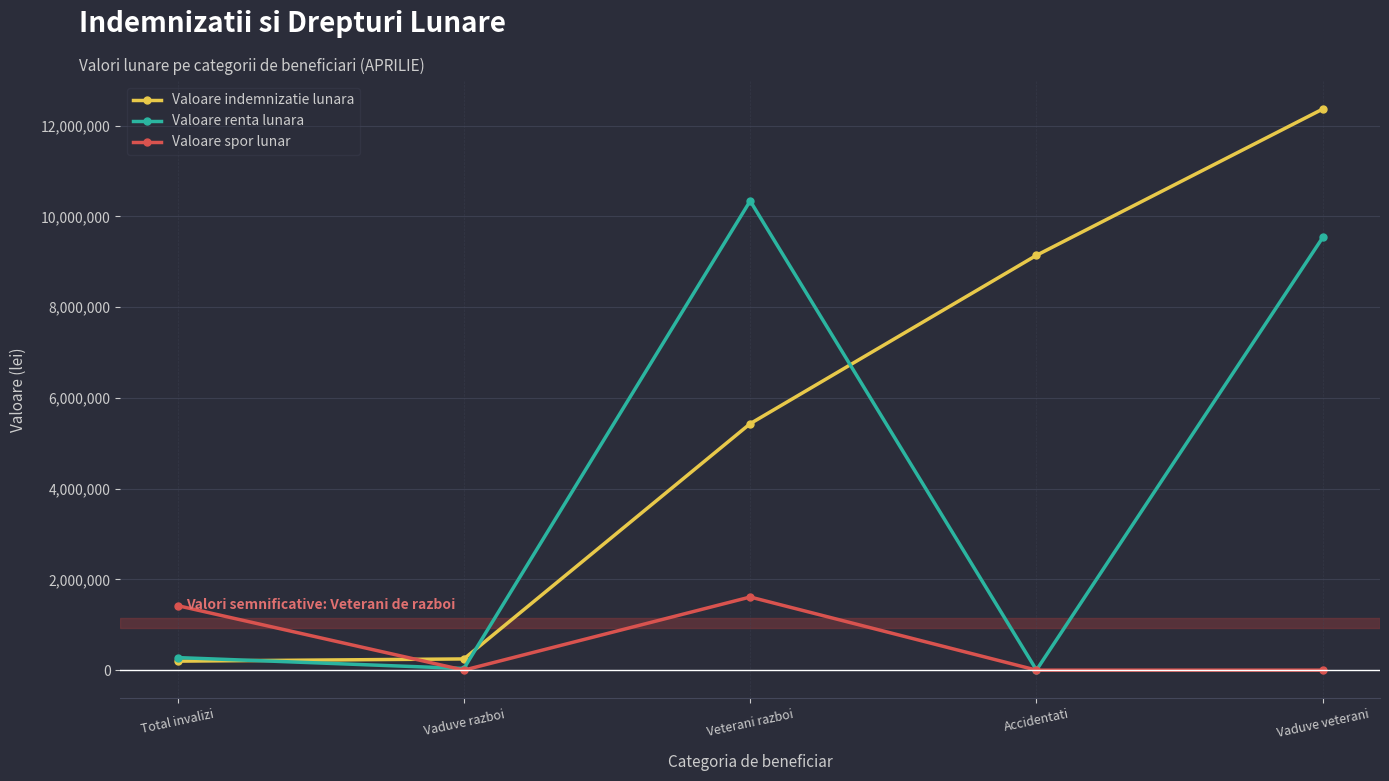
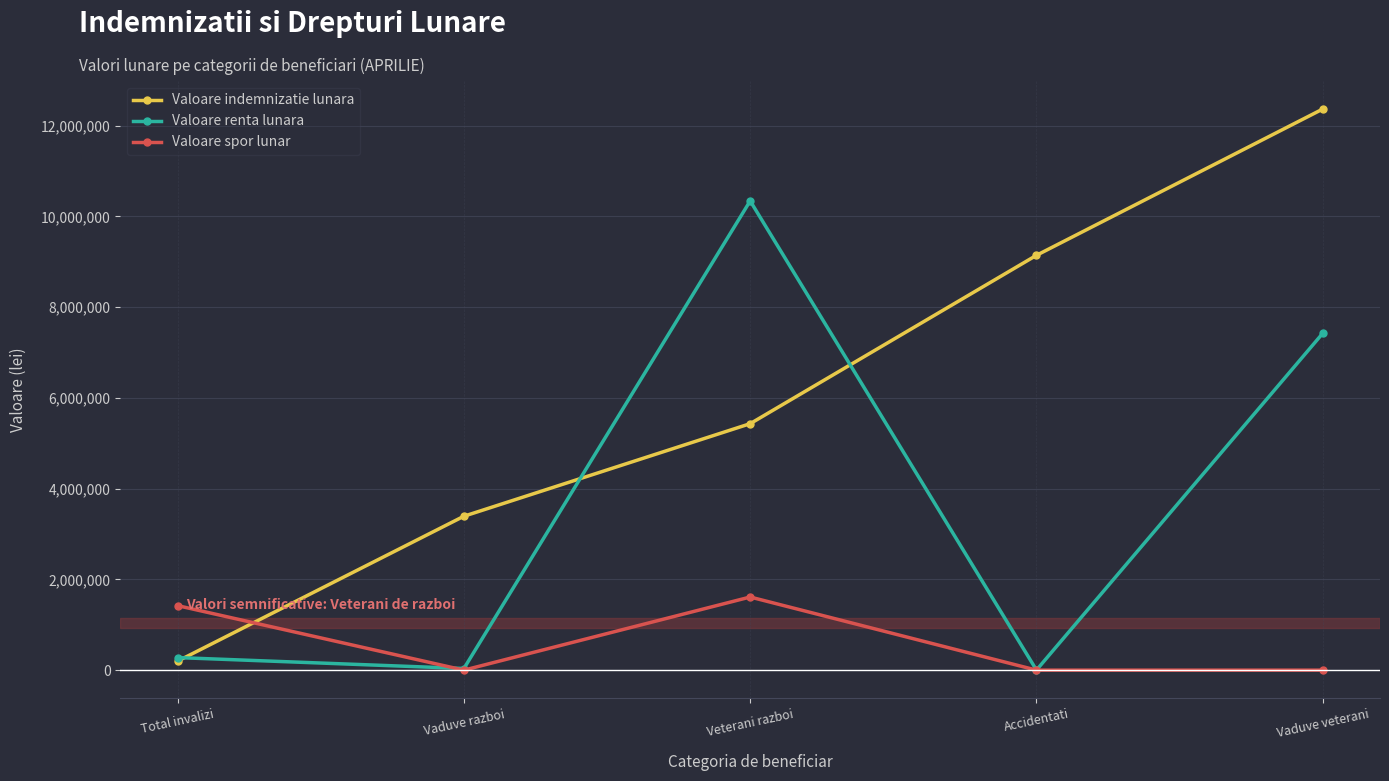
  {
    "Valoare indemnizatie lunara": {
      "Total invalizi": "200,000",
-     "Vaduve razboi": "200,000",
+     "Vaduve razboi": "3,400,000",
      "Veterani razboi": "5,400,000",
      "Accidentati": "9,100,000",
      "Vaduve veterani": "12,400,000"
    },
    "Valoare renta lunara": {
      "Total invalizi": "300,000",
      "Veterani razboi": "10,300,000",
-     "Vaduve veterani": "9,500,000"
+     "Vaduve veterani": "7,400,000"
    },
    "Valoare spor lunar": {
      "Total invalizi": "1,400,000",
      "Veterani razboi": "1,600,000",
      "Vaduve veterani": "0"
    }
  }
